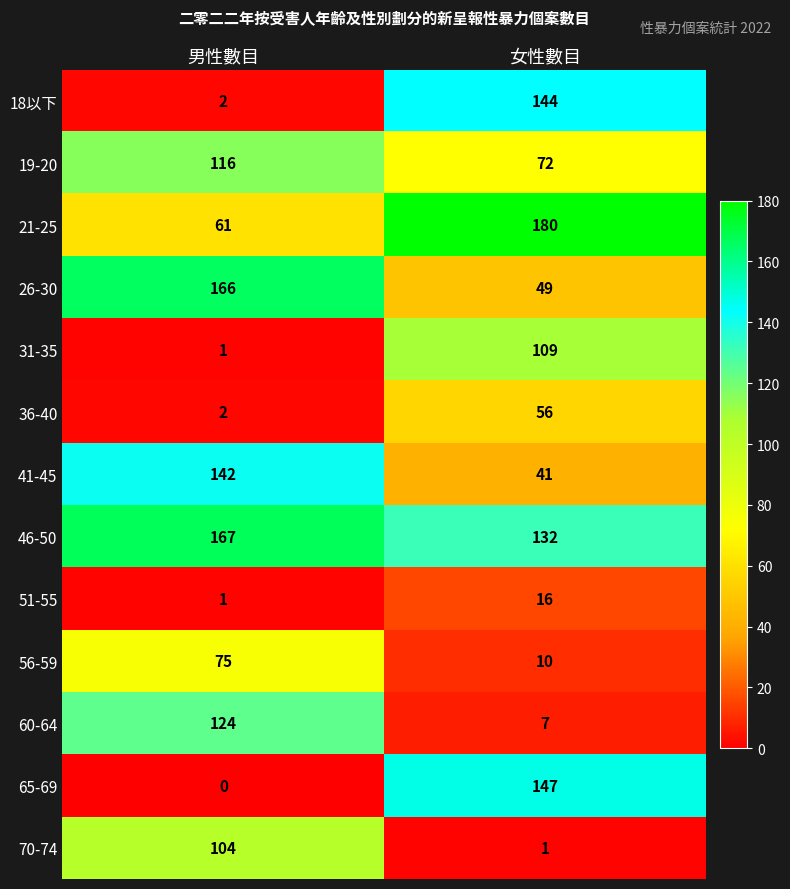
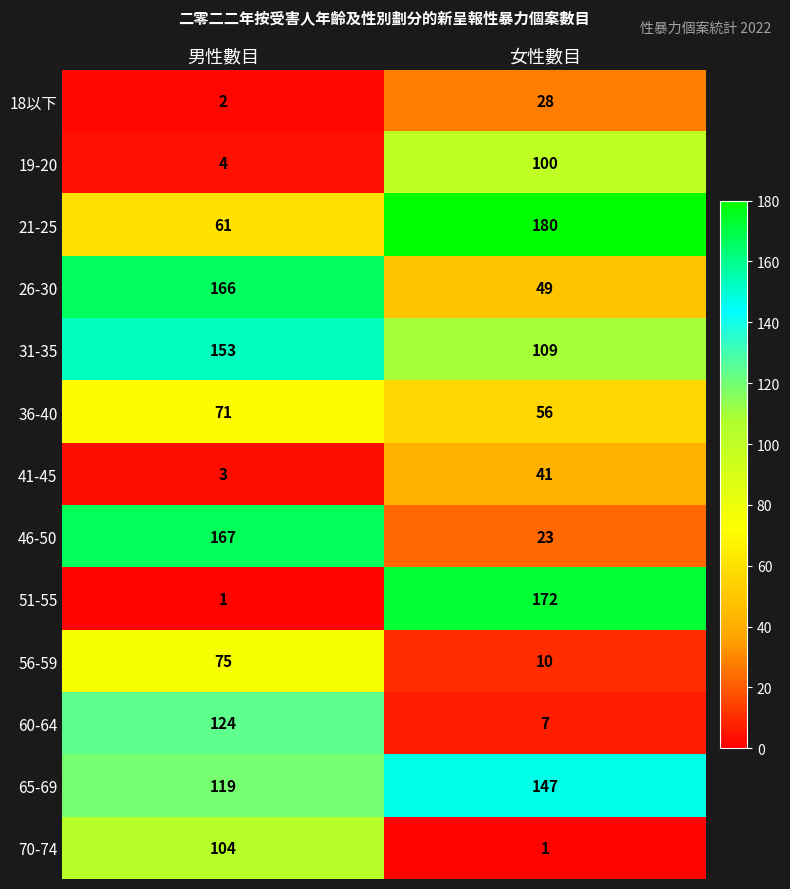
  {
    "18以下": {
      "男性數目": 2,
-     "女性數目": 144
+     "女性數目": 28
    },
    "19-20": {
-     "男性數目": 116,
-     "女性數目": 72
+     "男性數目": 4,
+     "女性數目": 100
    },
    "21-25": {
      "男性數目": 61,
      "女性數目": 180
    },
    "26-30": {
      "男性數目": 166,
      "女性數目": 49
    },
    "31-35": {
-     "男性數目": 1,
+     "男性數目": 153,
      "女性數目": 109
    },
    "36-40": {
-     "男性數目": 2,
+     "男性數目": 71,
      "女性數目": 56
    },
    "41-45": {
-     "男性數目": 142,
+     "男性數目": 3,
      "女性數目": 41
    },
    "46-50": {
      "男性數目": 167,
-     "女性數目": 132
+     "女性數目": 23
    },
    "51-55": {
      "男性數目": 1,
-     "女性數目": 16
+     "女性數目": 172
    },
    "56-59": {
      "男性數目": 75,
      "女性數目": 10
    },
    "60-64": {
      "男性數目": 124,
      "女性數目": 7
    },
    "65-69": {
-     "男性數目": 0,
+     "男性數目": 119,
      "女性數目": 147
    },
    "70-74": {
      "男性數目": 104,
      "女性數目": 1
    }
  }
